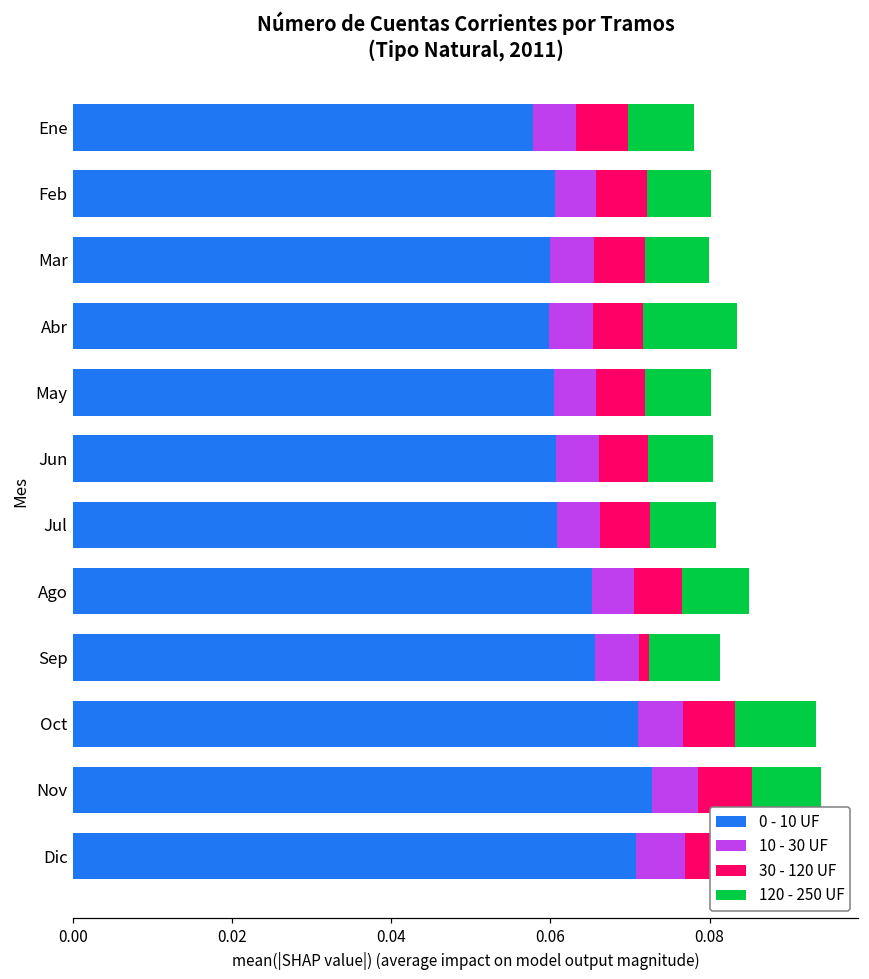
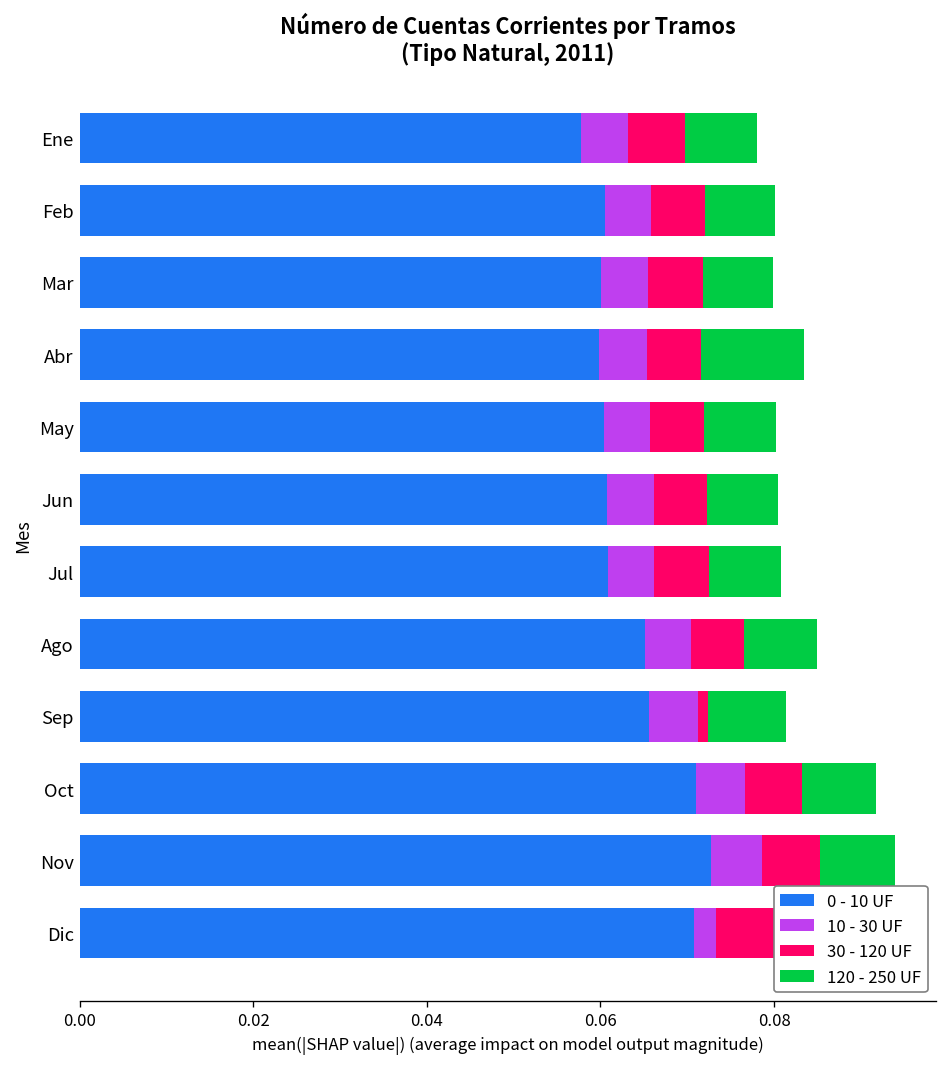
  {
    "0 - 10 UF": {
      "Ene": 0.058,
      "Feb": 0.061,
      "Mar": 0.060,
      "Abr": 0.060,
      "May": 0.060,
      "Jun": 0.061,
      "Jul": 0.061,
      "Ago": 0.065,
      "Sep": 0.066,
      "Oct": 0.071,
      "Nov": 0.073,
      "Dic": 0.071
    },
    "10 - 30 UF": {
      "Ene": 0.005,
      "Feb": 0.005,
      "Mar": 0.005,
      "Abr": 0.006,
      "May": 0.005,
      "Jun": 0.005,
      "Jul": 0.005,
      "Ago": 0.005,
      "Sep": 0.006,
      "Oct": 0.006,
      "Nov": 0.006,
-     "Dic": 0.006
+     "Dic": 0.003
    },
    "30 - 120 UF": {
      "Ene": 0.007,
      "Feb": 0.006,
      "Mar": 0.006,
      "Abr": 0.006,
      "May": 0.006,
      "Jun": 0.006,
      "Jul": 0.006,
      "Ago": 0.006,
      "Sep": 0.001,
      "Oct": 0.007,
      "Nov": 0.007
    },
    "120 - 250 UF": {
      "Ene": 0.008,
      "Feb": 0.008,
      "Mar": 0.008,
      "Abr": 0.012,
      "May": 0.008,
      "Jun": 0.008,
      "Jul": 0.008,
      "Ago": 0.008,
      "Sep": 0.009,
-     "Oct": 0.010,
+     "Oct": 0.008,
      "Nov": 0.009
    }
  }
